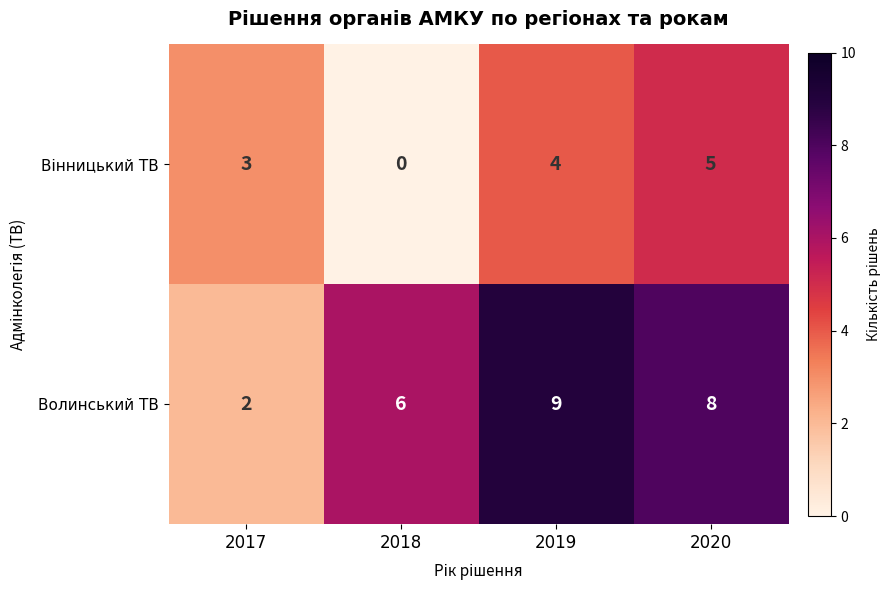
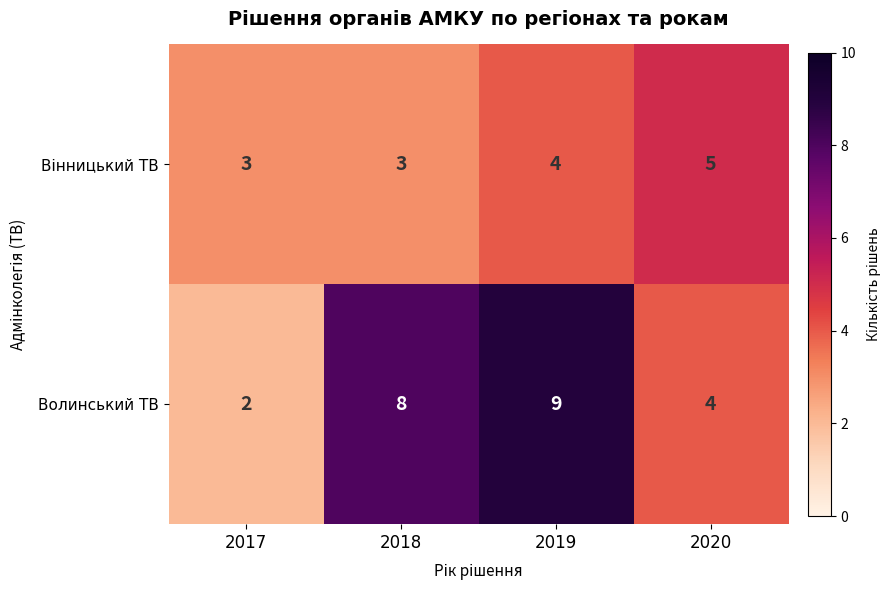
  {
    "Вінницький ТВ": {
      "2017": 3,
-     "2018": 0,
+     "2018": 3,
      "2019": 4,
      "2020": 5
    },
    "Волинський ТВ": {
      "2017": 2,
-     "2018": 6,
+     "2018": 8,
      "2019": 9,
-     "2020": 8
+     "2020": 4
    }
  }
